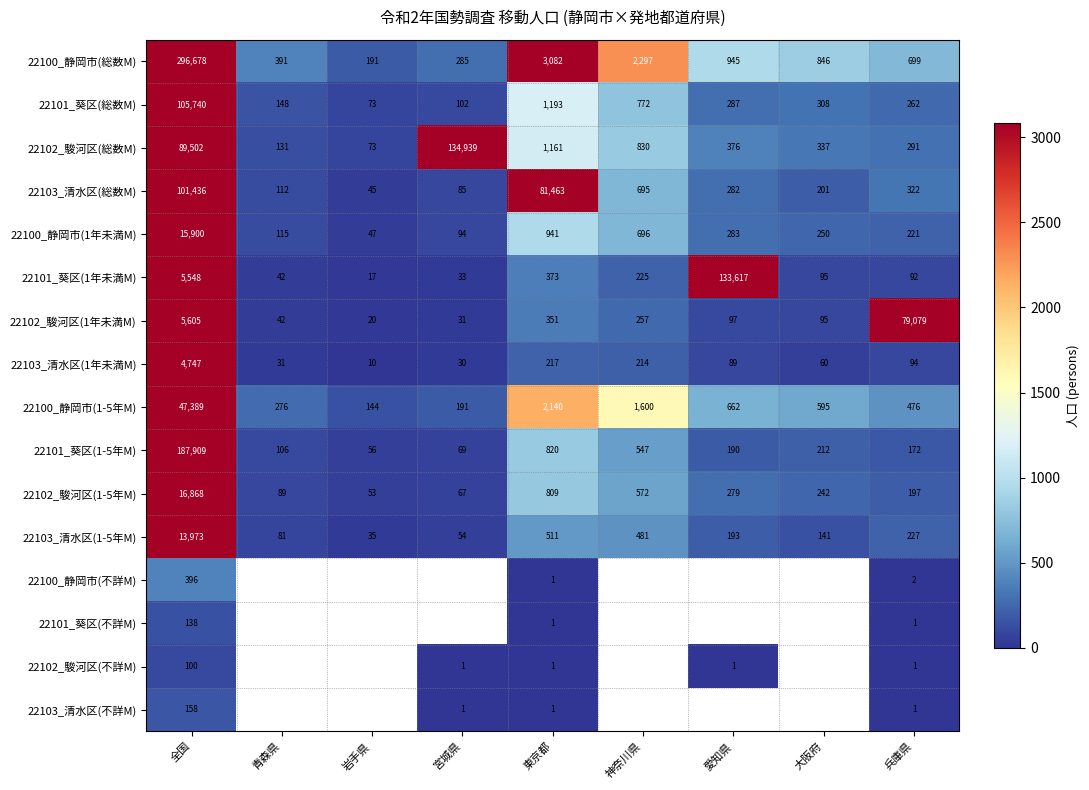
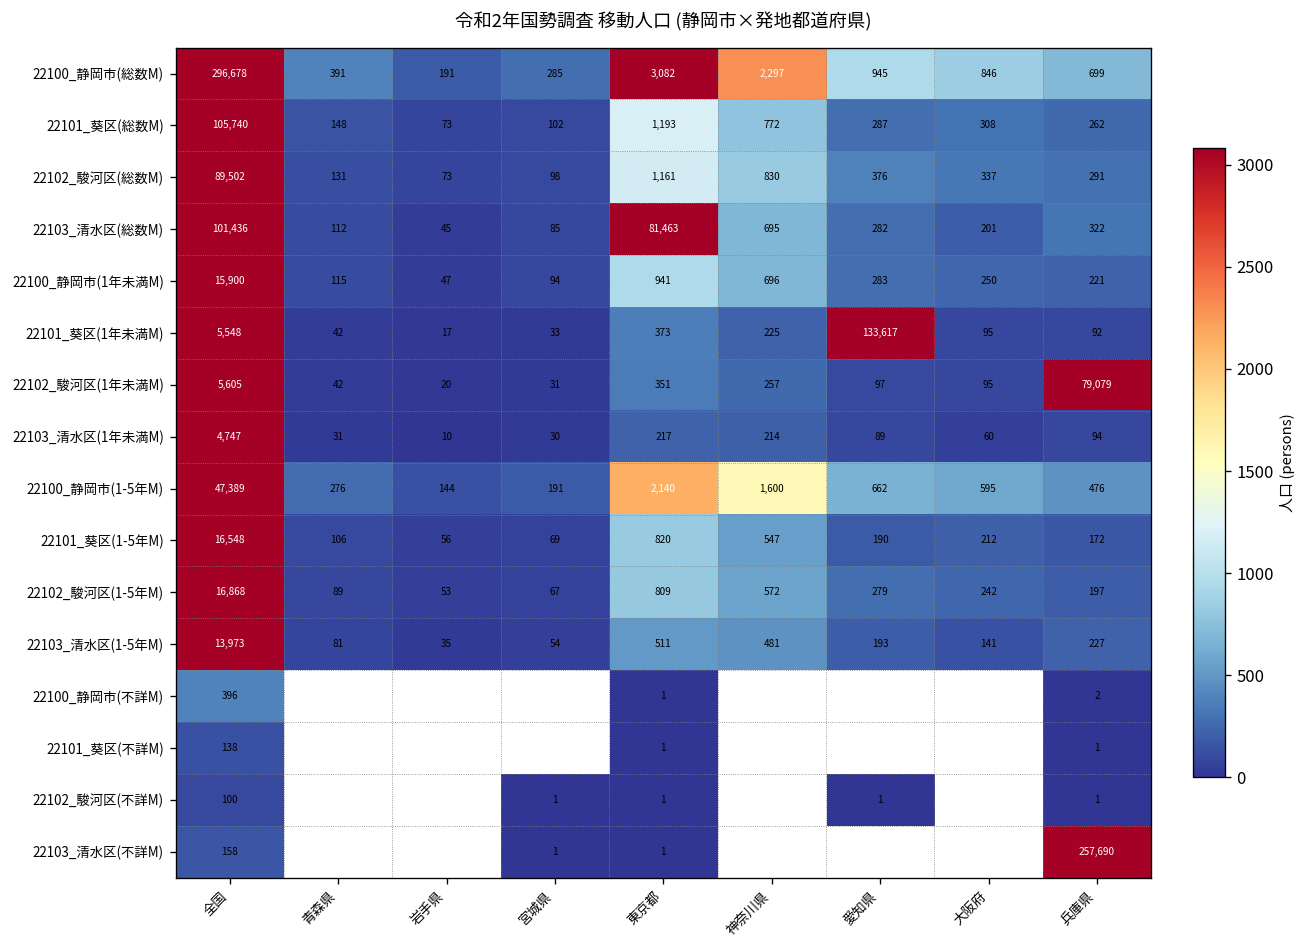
  {
    "22100_静岡市(総数M)": {
      "全国": "296,678",
      "青森県": "391",
      "岩手県": "191",
      "宮城県": "285",
      "東京都": "3,082",
      "神奈川県": "2,297",
      "愛知県": "945",
      "大阪府": "846",
      "兵庫県": "699"
    },
    "22101_葵区(総数M)": {
      "全国": "105,740",
      "青森県": "148",
      "岩手県": "73",
      "宮城県": "102",
      "東京都": "1,193",
      "神奈川県": "772",
      "愛知県": "287",
      "大阪府": "308",
      "兵庫県": "262"
    },
    "22102_駿河区(総数M)": {
      "全国": "89,502",
      "青森県": "131",
      "岩手県": "73",
-     "宮城県": "134,939",
+     "宮城県": "98",
      "東京都": "1,161",
      "神奈川県": "830",
      "愛知県": "376",
      "大阪府": "337",
      "兵庫県": "291"
    },
    "22103_清水区(総数M)": {
      "全国": "101,436",
      "青森県": "112",
      "岩手県": "45",
      "宮城県": "85",
      "東京都": "81,463",
      "神奈川県": "695",
      "愛知県": "282",
      "大阪府": "201",
      "兵庫県": "322"
    },
    "22100_静岡市(1年未満M)": {
      "全国": "15,900",
      "青森県": "115",
      "岩手県": "47",
      "宮城県": "94",
      "東京都": "941",
      "神奈川県": "696",
      "愛知県": "283",
      "大阪府": "250",
      "兵庫県": "221"
    },
    "22101_葵区(1年未満M)": {
      "全国": "5,548",
      "青森県": "42",
      "岩手県": "17",
      "宮城県": "33",
      "東京都": "373",
      "神奈川県": "225",
      "愛知県": "133,617",
      "大阪府": "95",
      "兵庫県": "92"
    },
    "22102_駿河区(1年未満M)": {
      "全国": "5,605",
      "青森県": "42",
      "岩手県": "20",
      "宮城県": "31",
      "東京都": "351",
      "神奈川県": "257",
      "愛知県": "97",
      "大阪府": "95",
      "兵庫県": "79,079"
    },
    "22103_清水区(1年未満M)": {
      "全国": "4,747",
      "青森県": "31",
      "岩手県": "10",
      "宮城県": "30",
      "東京都": "217",
      "神奈川県": "214",
      "愛知県": "89",
      "大阪府": "60",
      "兵庫県": "94"
    },
    "22100_静岡市(1-5年M)": {
      "全国": "47,389",
      "青森県": "276",
      "岩手県": "144",
      "宮城県": "191",
      "東京都": "2,140",
      "神奈川県": "1,600",
      "愛知県": "662",
      "大阪府": "595",
      "兵庫県": "476"
    },
    "22101_葵区(1-5年M)": {
-     "全国": "187,909",
+     "全国": "16,548",
      "青森県": "106",
      "岩手県": "56",
      "宮城県": "69",
      "東京都": "820",
      "神奈川県": "547",
      "愛知県": "190",
      "大阪府": "212",
      "兵庫県": "172"
    },
    "22102_駿河区(1-5年M)": {
      "全国": "16,868",
      "青森県": "89",
      "岩手県": "53",
      "宮城県": "67",
      "東京都": "809",
      "神奈川県": "572",
      "愛知県": "279",
      "大阪府": "242",
      "兵庫県": "197"
    },
    "22103_清水区(1-5年M)": {
      "全国": "13,973",
      "青森県": "81",
      "岩手県": "35",
      "宮城県": "54",
      "東京都": "511",
      "神奈川県": "481",
      "愛知県": "193",
      "大阪府": "141",
      "兵庫県": "227"
    },
    "22100_静岡市(不詳M)": {
      "全国": "396",
      "東京都": "1",
      "兵庫県": "2"
    },
    "22101_葵区(不詳M)": {
      "全国": "138",
      "東京都": "1",
      "兵庫県": "1"
    },
    "22102_駿河区(不詳M)": {
      "全国": "100",
      "宮城県": "1",
      "東京都": "1",
      "愛知県": "1",
      "兵庫県": "1"
    },
    "22103_清水区(不詳M)": {
      "全国": "158",
      "宮城県": "1",
      "東京都": "1",
-     "兵庫県": "1"
+     "兵庫県": "257,690"
    }
  }
